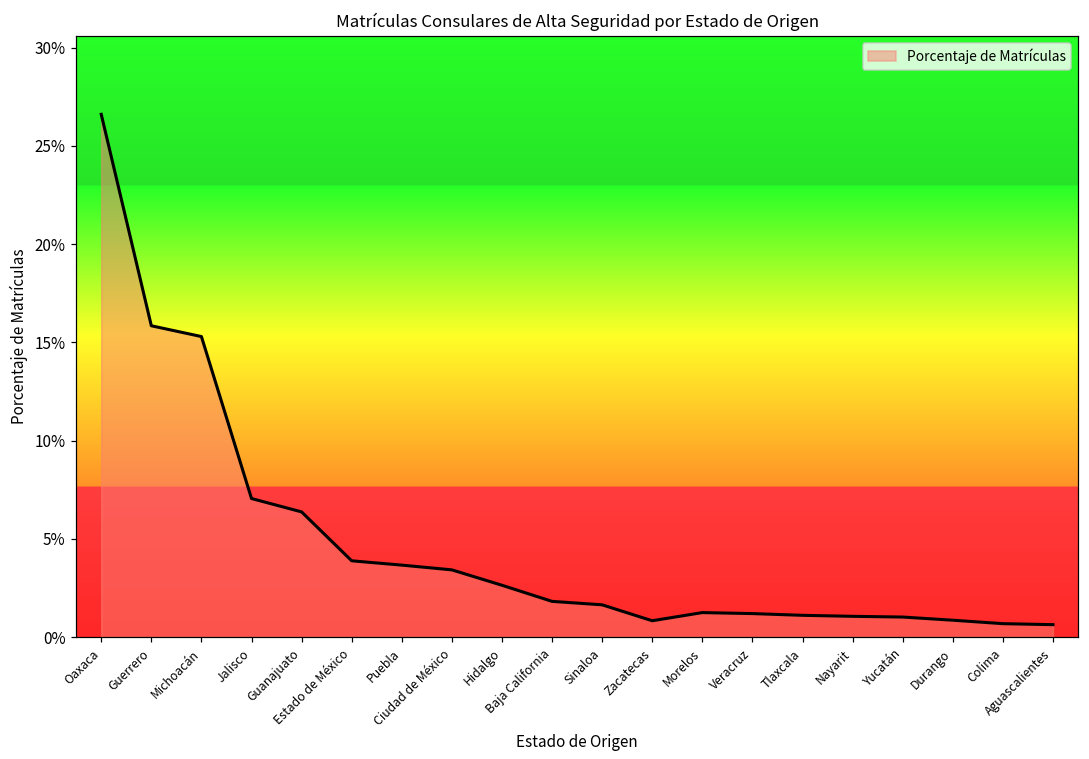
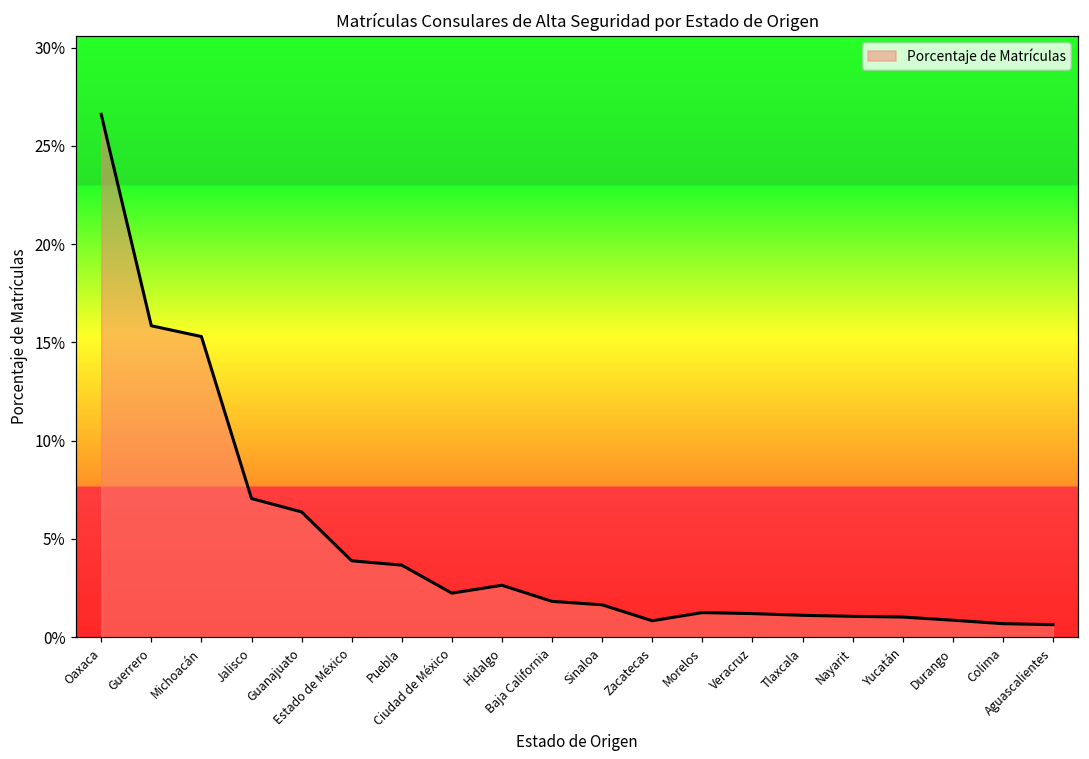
  {
    "Oaxaca": "26.6%",
    "Guerrero": "15.8%",
    "Michoacán": "15.3%",
    "Jalisco": "7.1%",
    "Guanajuato": "6.4%",
    "Estado de México": "3.9%",
    "Puebla": "3.7%",
-   "Ciudad de México": "3.4%",
+   "Ciudad de México": "2.2%",
    "Hidalgo": "2.6%",
    "Baja California": "1.8%",
    "Sinaloa": "1.6%",
    "Zacatecas": "0.8%",
    "Morelos": "1.2%",
    "Veracruz": "1.2%",
    "Tlaxcala": "1.1%",
    "Nayarit": "1.1%",
    "Yucatán": "1.0%",
    "Durango": "0.9%",
    "Colima": "0.7%",
    "Aguascalientes": "0.6%"
  }
